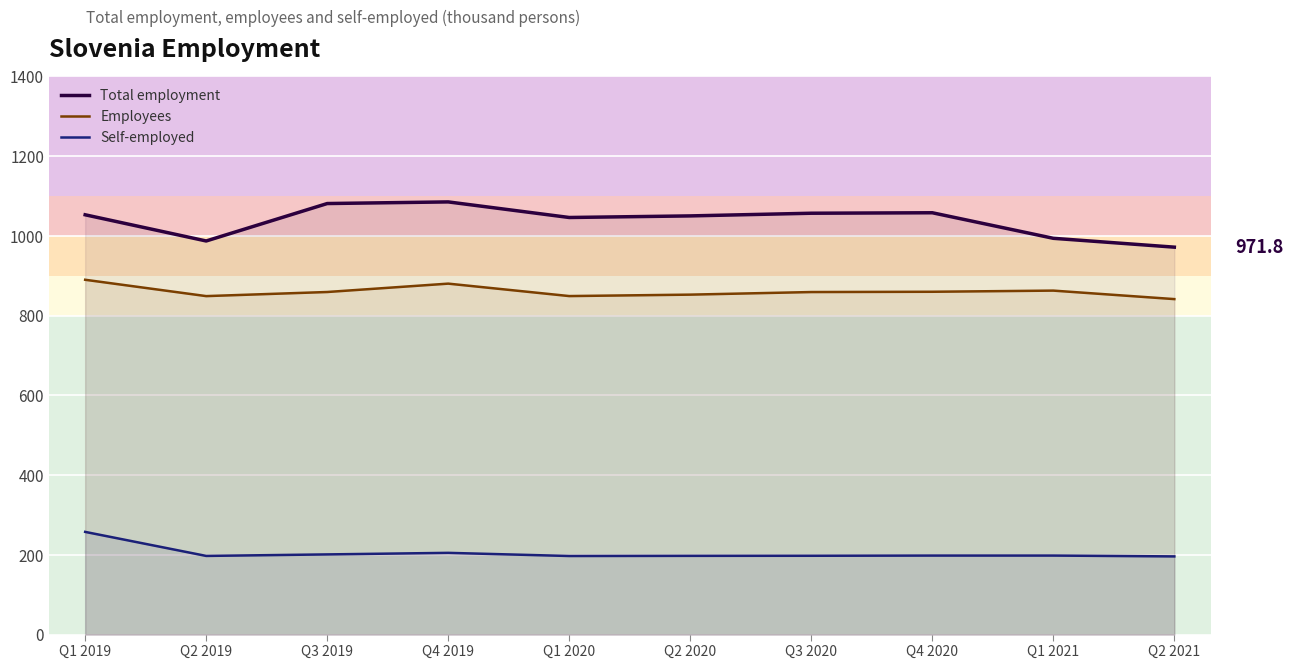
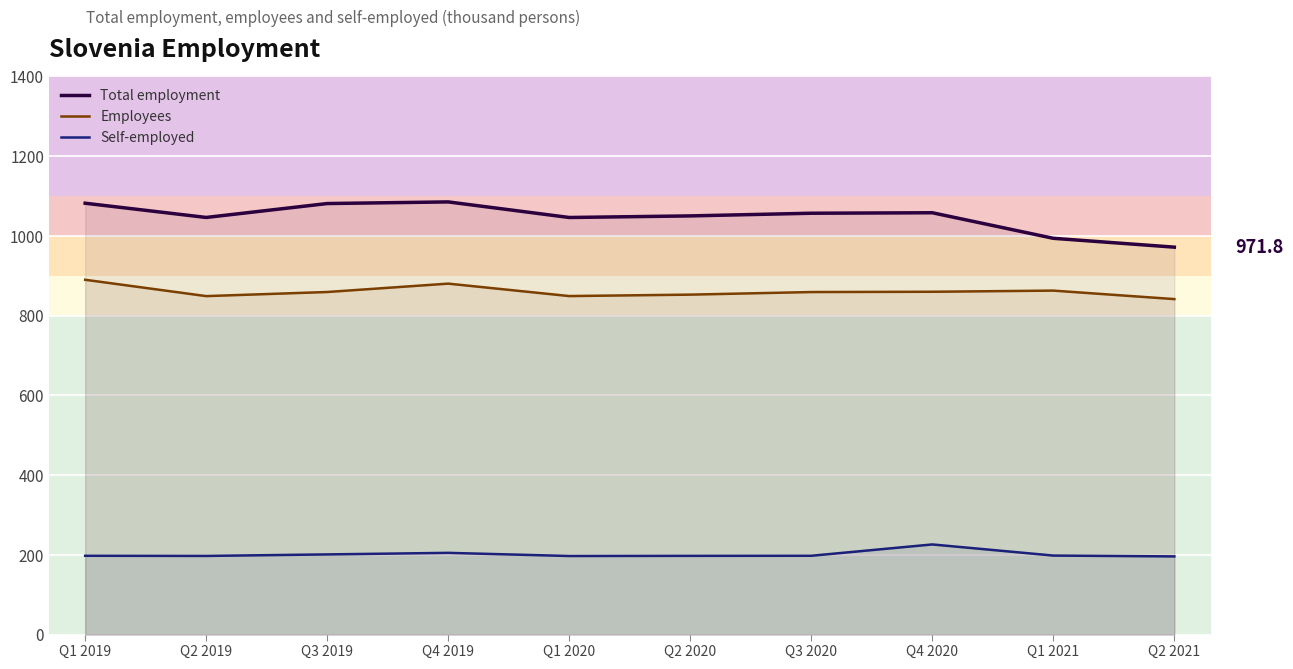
  {
    "Total employment": {
-     "Q1 2019": 1050,
-     "Q2 2019": 990,
+     "Q1 2019": 1080,
+     "Q2 2019": 1050,
      "Q3 2019": 1080,
      "Q4 2019": 1090,
      "Q1 2020": 1050,
      "Q2 2020": 1050,
      "Q3 2020": 1060,
      "Q4 2020": 1060,
      "Q1 2021": 990,
      "Q2 2021": 970
    },
    "Employees": {
      "Q1 2019": 890,
      "Q2 2019": 850,
      "Q3 2019": 860,
      "Q4 2019": 880,
      "Q1 2020": 850,
      "Q2 2020": 850,
      "Q3 2020": 860,
      "Q4 2020": 860,
      "Q1 2021": 860,
      "Q2 2021": 840
    },
    "Self-employed": {
-     "Q1 2019": 260,
+     "Q1 2019": 200,
      "Q2 2019": 200,
      "Q3 2019": 200,
      "Q4 2019": 210,
      "Q1 2020": 200,
      "Q2 2020": 200,
      "Q3 2020": 200,
-     "Q4 2020": 200,
+     "Q4 2020": 230,
      "Q1 2021": 200,
      "Q2 2021": 200
    }
  }
